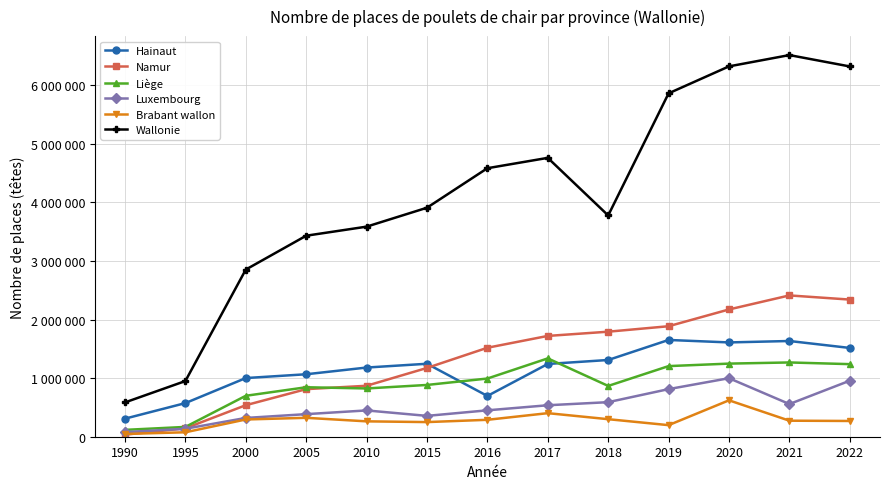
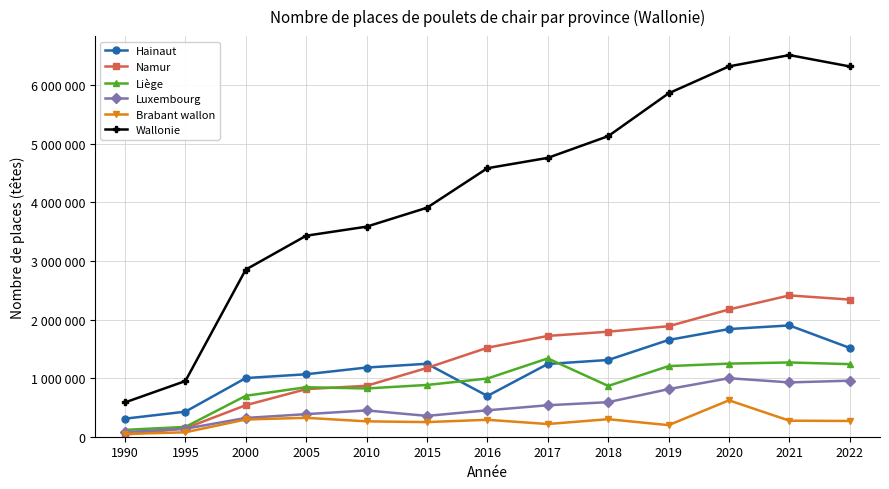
  {
    "Hainaut": {
      "1990": 300000,
-     "1995": 600000,
+     "1995": 400000,
      "2000": 1000000,
      "2005": 1100000,
      "2010": 1200000,
      "2015": 1200000,
      "2016": 700000,
      "2017": 1200000,
      "2018": 1300000,
      "2019": 1700000,
-     "2020": 1600000,
-     "2021": 1600000,
+     "2020": 1800000,
+     "2021": 1900000,
      "2022": 1500000
    },
    "Namur": {
      "2000": 500000,
      "2010": 900000,
      "2015": 1200000,
      "2016": 1500000,
      "2017": 1700000,
      "2018": 1800000,
      "2019": 1900000,
      "2020": 2200000,
      "2021": 2400000,
      "2022": 2300000
    },
    "Liège": {
      "2000": 700000,
      "2010": 800000,
      "2015": 900000,
      "2016": 1000000,
      "2017": 1300000,
      "2018": 900000,
      "2019": 1200000,
      "2020": 1200000,
      "2021": 1300000,
      "2022": 1200000
    },
    "Luxembourg": {
      "2005": 400000,
      "2010": 400000,
      "2015": 400000,
      "2016": 500000,
      "2017": 500000,
      "2018": 600000,
      "2019": 800000,
      "2020": 1000000,
-     "2021": 600000,
+     "2021": 900000,
      "2022": 1000000
    },
    "Brabant wallon": {
      "1995": 100000,
      "2005": 300000,
      "2010": 300000,
      "2015": 200000,
      "2016": 300000,
-     "2017": 400000,
+     "2017": 200000,
      "2018": 300000,
      "2019": 200000,
      "2020": 600000,
      "2021": 300000,
      "2022": 300000
    },
    "Wallonie": {
      "1990": 600000,
      "1995": 1000000,
      "2000": 2900000,
      "2005": 3400000,
      "2010": 3600000,
      "2015": 3900000,
      "2016": 4600000,
      "2017": 4800000,
-     "2018": 3800000,
+     "2018": 5100000,
      "2019": 5900000,
      "2020": 6300000,
      "2021": 6500000,
      "2022": 6300000
    }
  }
